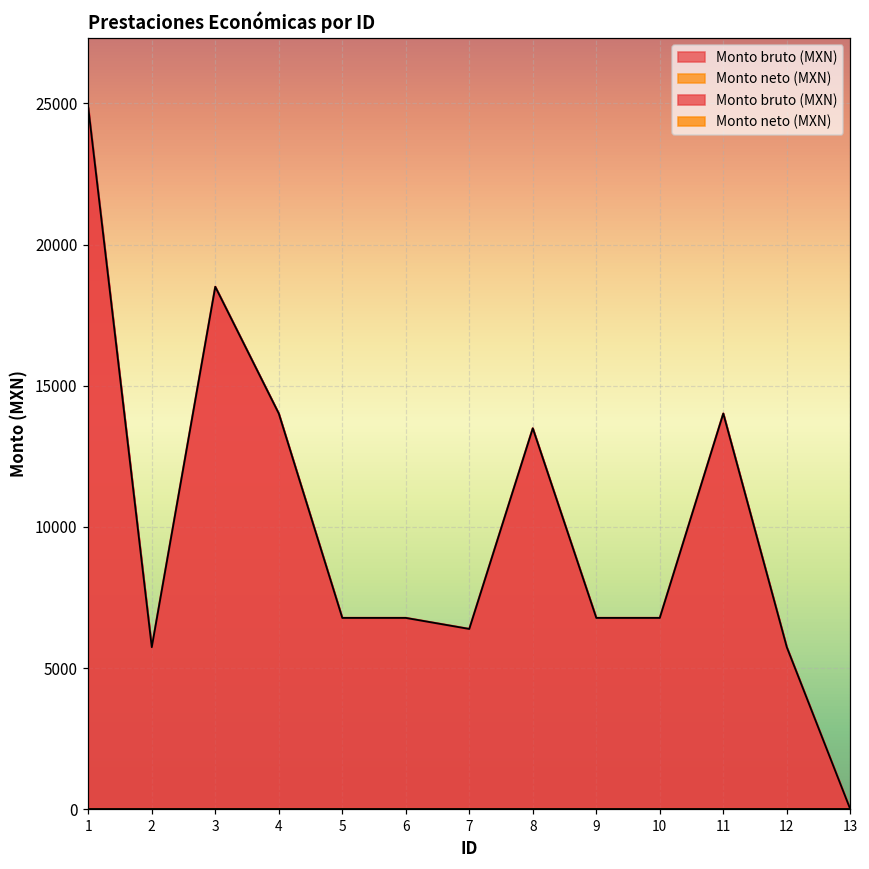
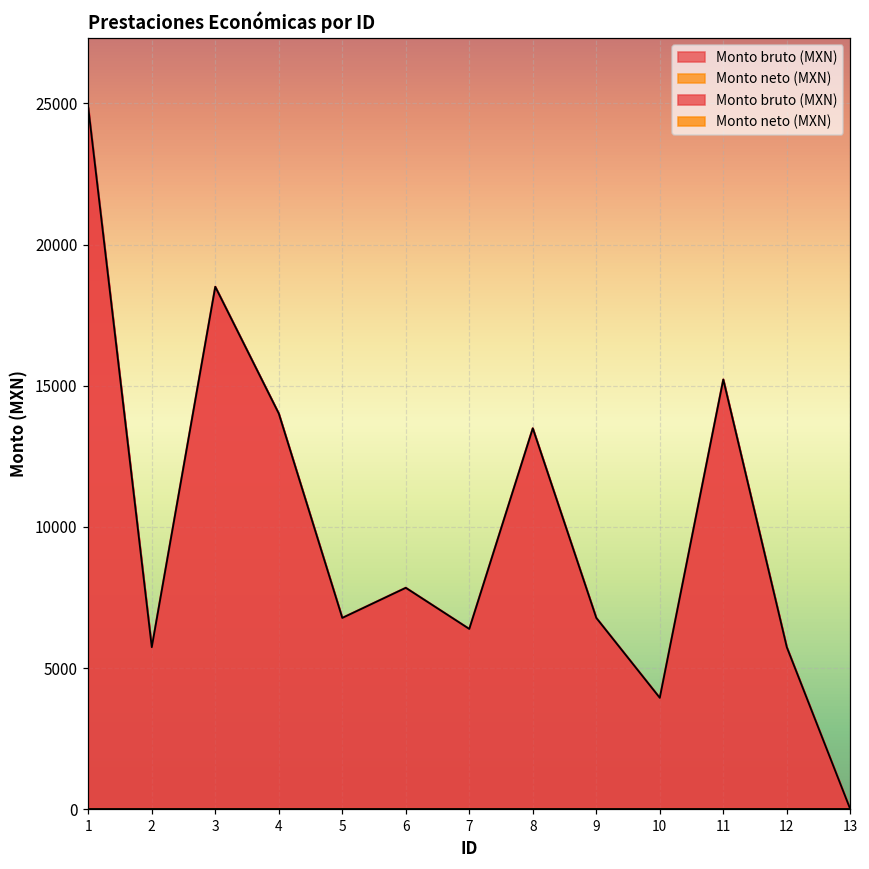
  {
    "Monto bruto (MXN)": {
      "1": 24800,
      "2": 5700,
      "3": 18500,
      "4": 14000,
      "5": 6800,
-     "6": 6800,
+     "6": 7800,
      "7": 6400,
      "8": 13500,
      "9": 6800,
-     "10": 6800,
-     "11": 14000,
+     "10": 3900,
+     "11": 15200,
      "12": 5700
    },
    "Monto neto (MXN)": {
      "1": 0,
      "2": 0,
      "3": 0,
      "4": 0,
      "5": 0,
      "6": 0,
      "7": 0,
      "8": 0,
      "9": 0,
      "10": 0,
      "11": 0,
      "12": 0
    }
  }
